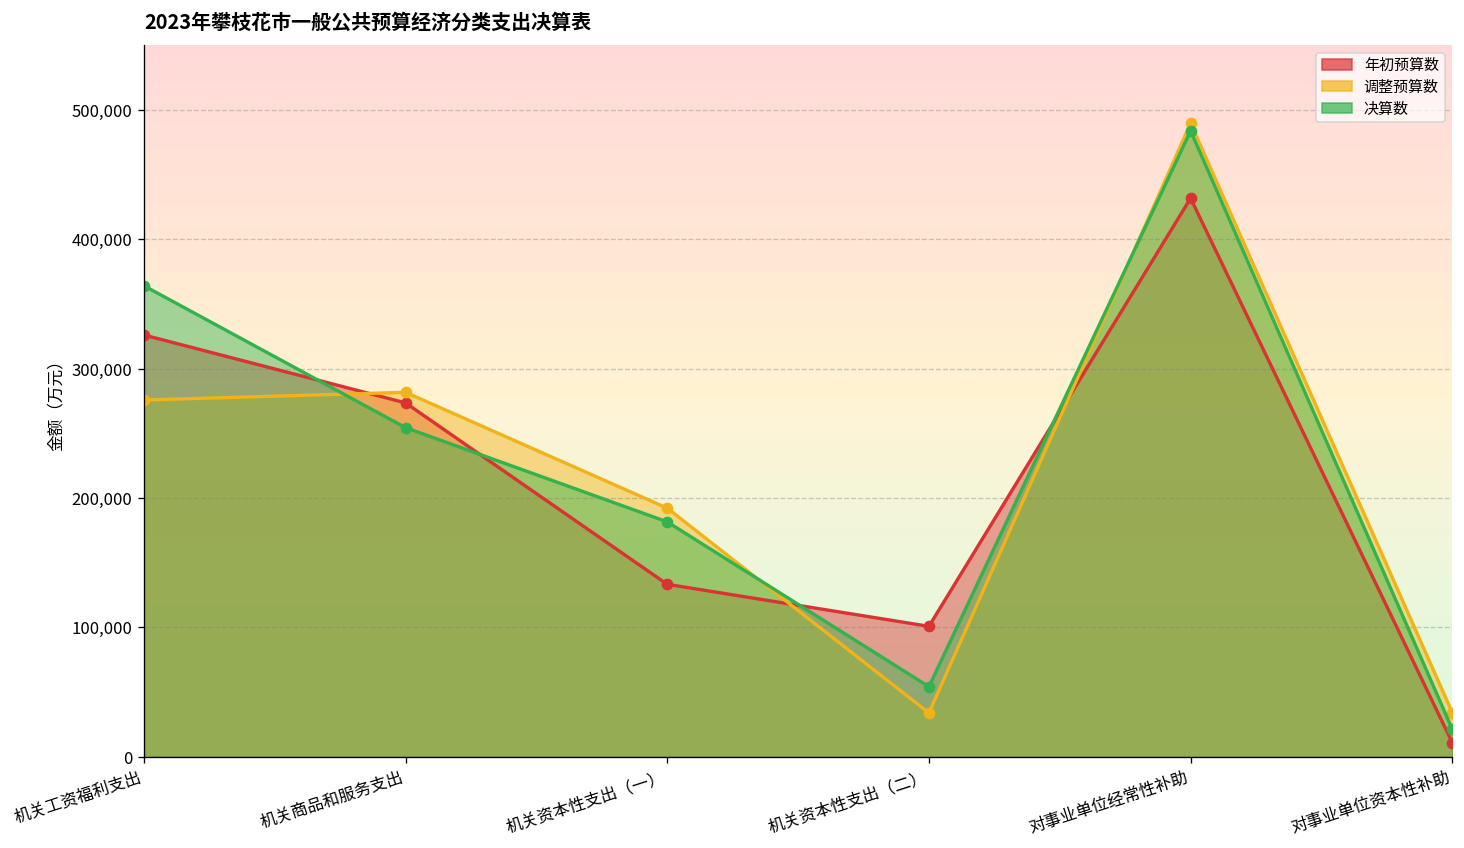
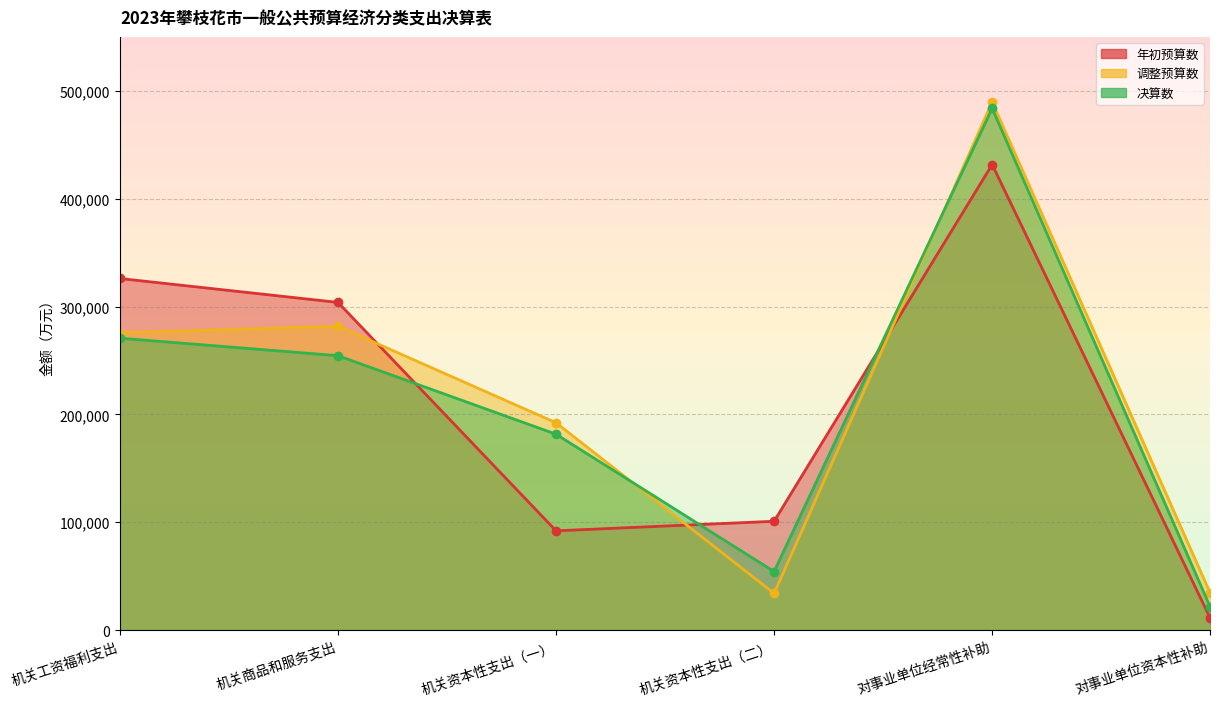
  {
    "年初预算数": {
      "机关工资福利支出": "326,000",
-     "机关商品和服务支出": "274,000",
-     "机关资本性支出（一）": "133,000",
+     "机关商品和服务支出": "304,000",
+     "机关资本性支出（一）": "92,000",
      "机关资本性支出（二）": "101,000",
      "对事业单位经常性补助": "432,000",
      "对事业单位资本性补助": "11,000"
    },
    "调整预算数": {
      "机关工资福利支出": "276,000",
      "机关商品和服务支出": "282,000",
      "机关资本性支出（一）": "192,000",
      "机关资本性支出（二）": "34,000",
      "对事业单位经常性补助": "490,000",
      "对事业单位资本性补助": "34,000"
    },
    "决算数": {
-     "机关工资福利支出": "364,000",
+     "机关工资福利支出": "271,000",
      "机关商品和服务支出": "254,000",
      "机关资本性支出（一）": "182,000",
      "机关资本性支出（二）": "54,000",
      "对事业单位经常性补助": "484,000",
      "对事业单位资本性补助": "21,000"
    }
  }
